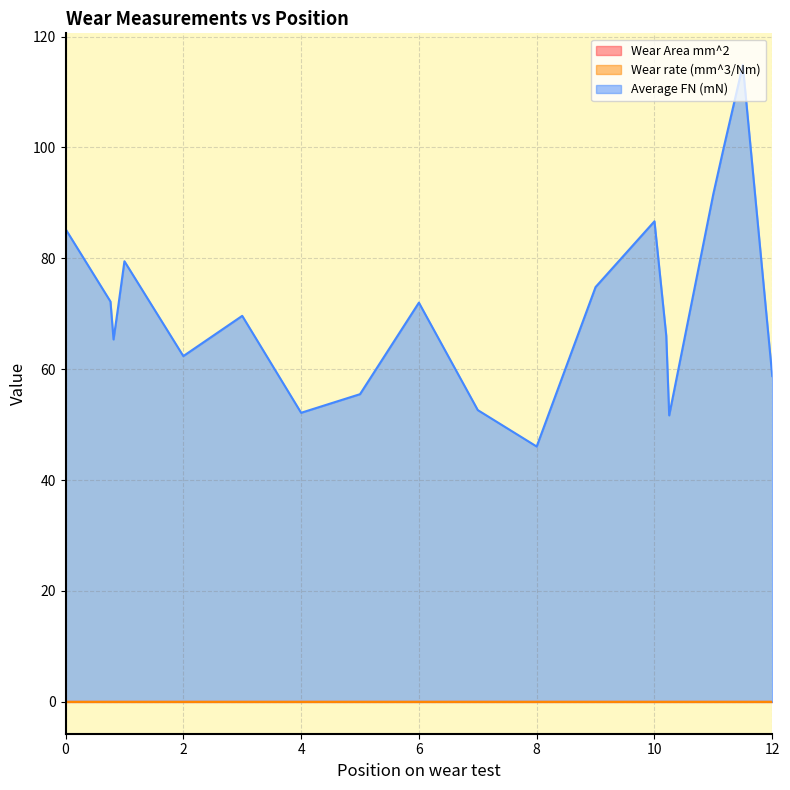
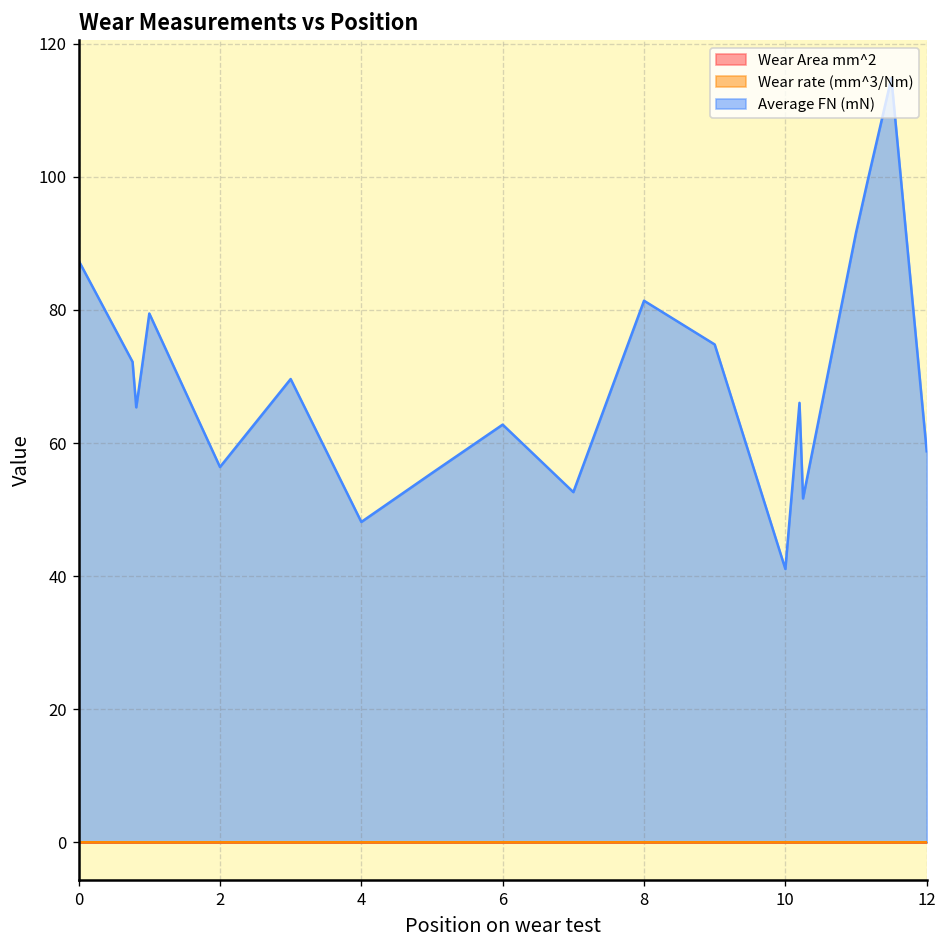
  {
    "Wear rate (mm^3/Nm)": {
      "0": 0,
      "2": 0,
      "4": 0,
      "6": 0,
      "8": 0,
      "10": 0,
      "12": 0
    },
    "Average FN (mN)": {
-     "0": 85,
-     "2": 62,
-     "4": 52,
-     "6": 72,
-     "8": 46,
-     "10": 87,
+     "0": 87,
+     "2": 56,
+     "4": 48,
+     "6": 63,
+     "8": 81,
+     "10": 41,
      "12": 59
    }
  }
